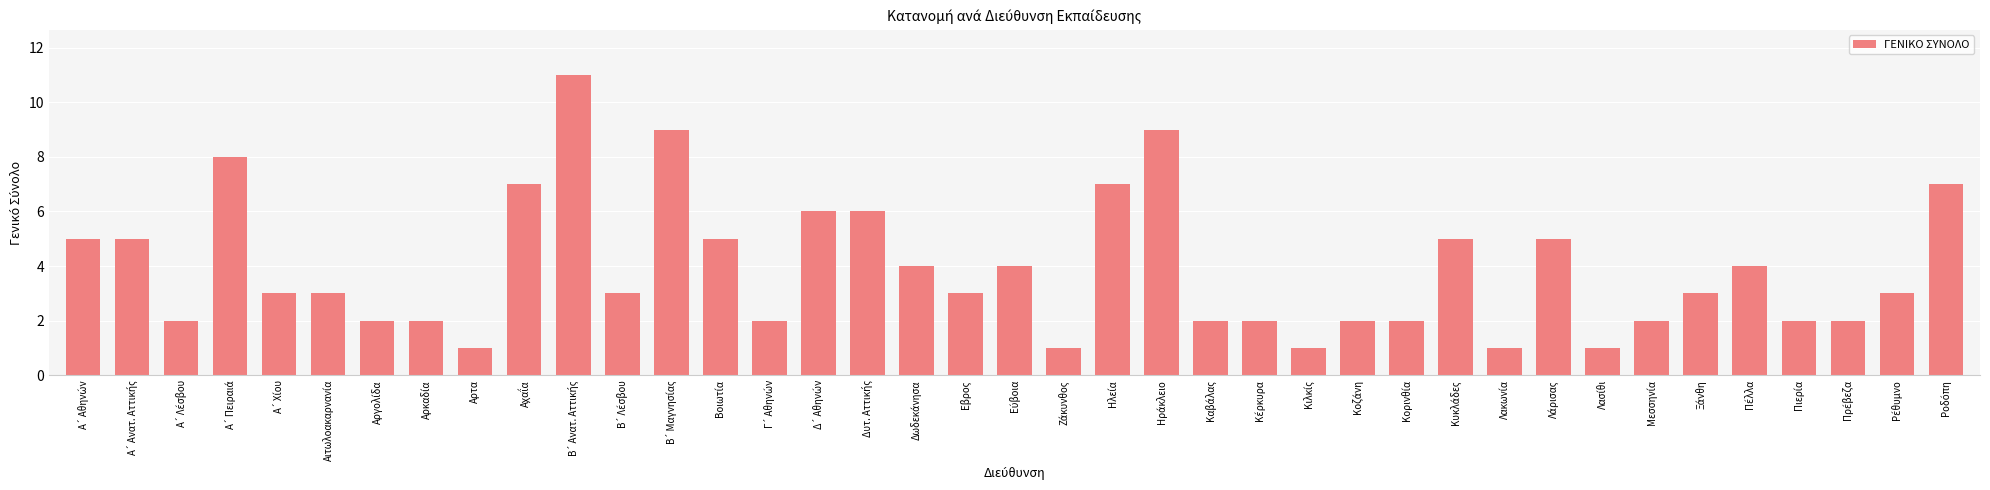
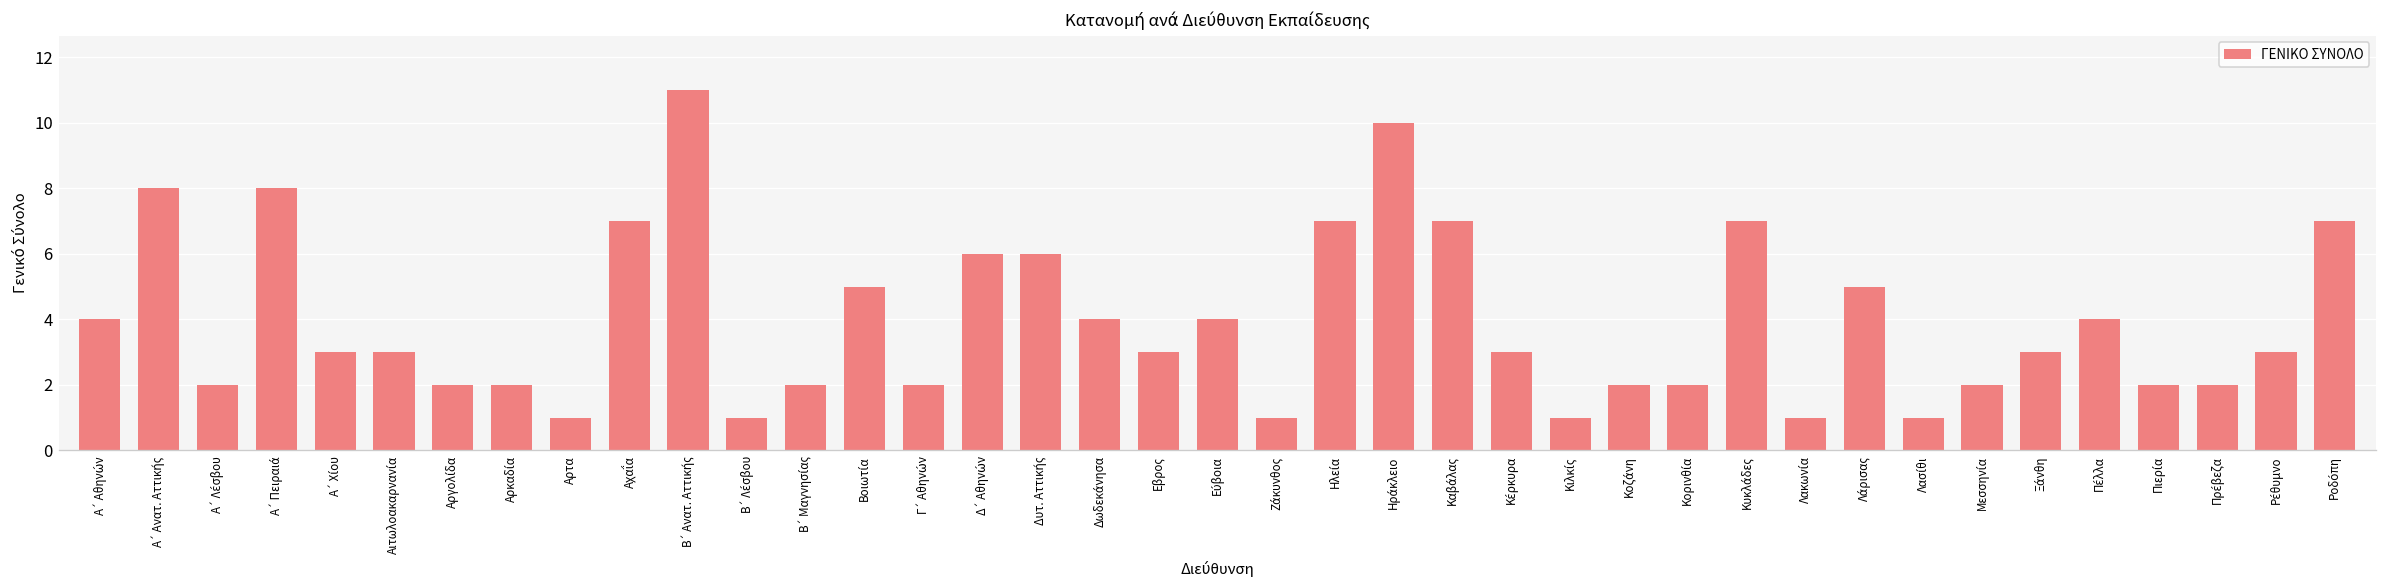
  {
-   "Α΄ Αθηνών": 5,
-   "Α΄ Ανατ. Αττικής": 5,
+   "Α΄ Αθηνών": 4,
+   "Α΄ Ανατ. Αττικής": 8,
    "Α΄ Λέσβου": 2,
    "Α΄ Πειραιά": 8,
    "Α΄ Χίου": 3,
    "Αιτωλοακαρνανία": 3,
    "Αργολίδα": 2,
    "Αρκαδία": 2,
    "Αρτα": 1,
    "Αχαΐα": 7,
    "Β΄ Ανατ. Αττικής": 11,
-   "Β΄ Λέσβου": 3,
-   "Β΄ Μαγνησίας": 9,
+   "Β΄ Λέσβου": 1,
+   "Β΄ Μαγνησίας": 2,
    "Βοιωτία": 5,
    "Γ΄ Αθηνών": 2,
    "Δ΄ Αθηνών": 6,
    "Δυτ. Αττικής": 6,
    "Δωδεκάνησα": 4,
    "Εβρος": 3,
    "Εύβοια": 4,
    "Ζάκυνθος": 1,
    "Ηλεία": 7,
-   "Ηράκλειο": 9,
-   "Καβάλας": 2,
-   "Κέρκυρα": 2,
+   "Ηράκλειο": 10,
+   "Καβάλας": 7,
+   "Κέρκυρα": 3,
    "Κιλκίς": 1,
    "Κοζάνη": 2,
    "Κορινθία": 2,
-   "Κυκλάδες": 5,
+   "Κυκλάδες": 7,
    "Λακωνία": 1,
    "Λάρισας": 5,
    "Λασίθι": 1,
    "Μεσσηνία": 2,
    "Ξάνθη": 3,
    "Πέλλα": 4,
    "Πιερία": 2,
    "Πρέβεζα": 2,
    "Ρέθυμνο": 3,
    "Ροδόπη": 7
  }
